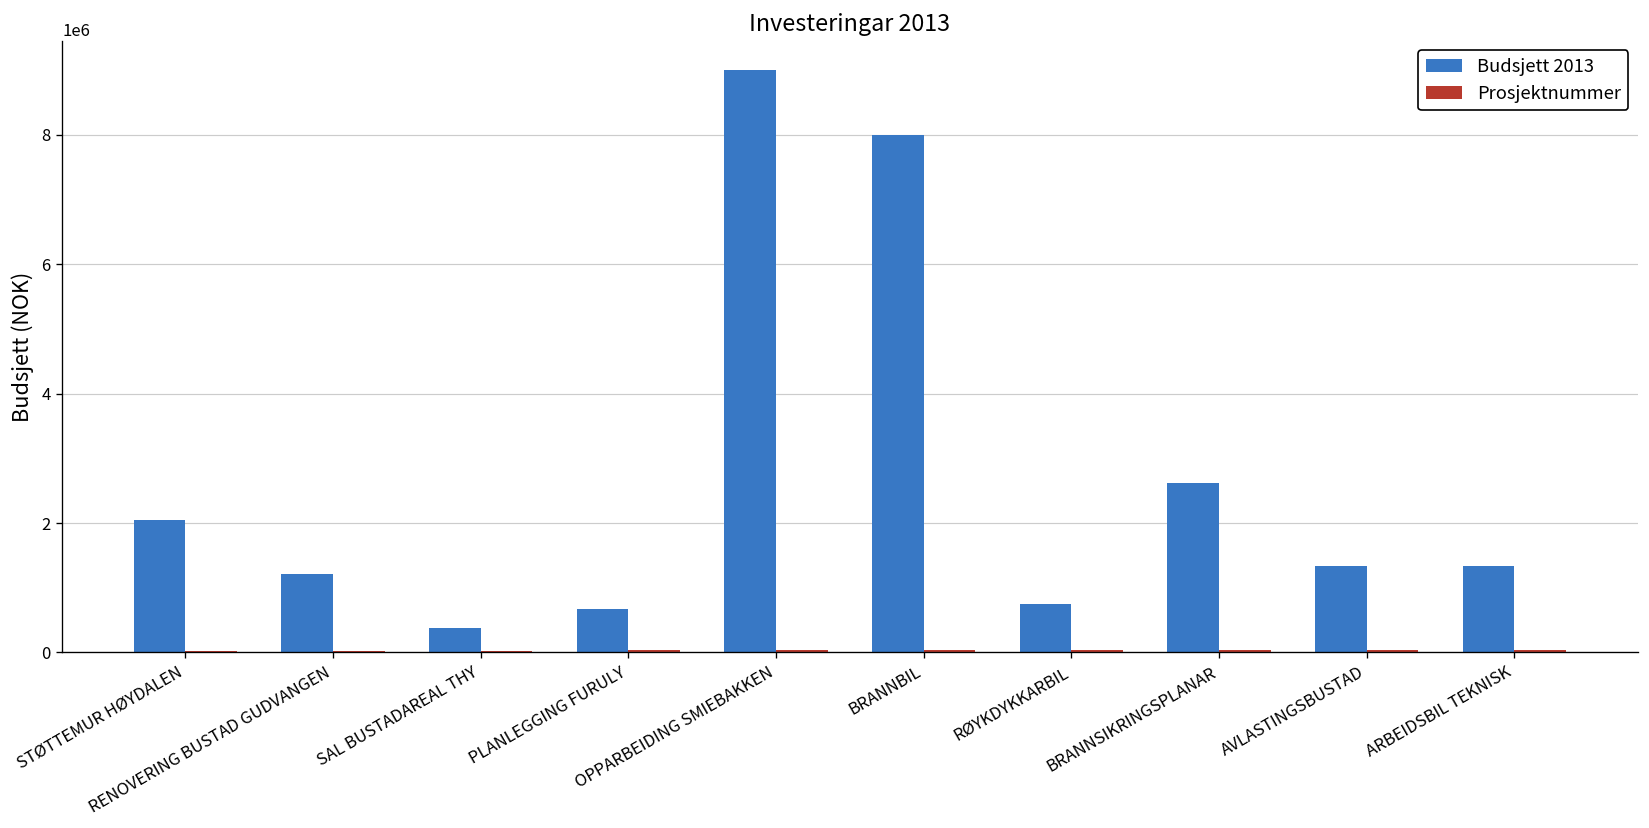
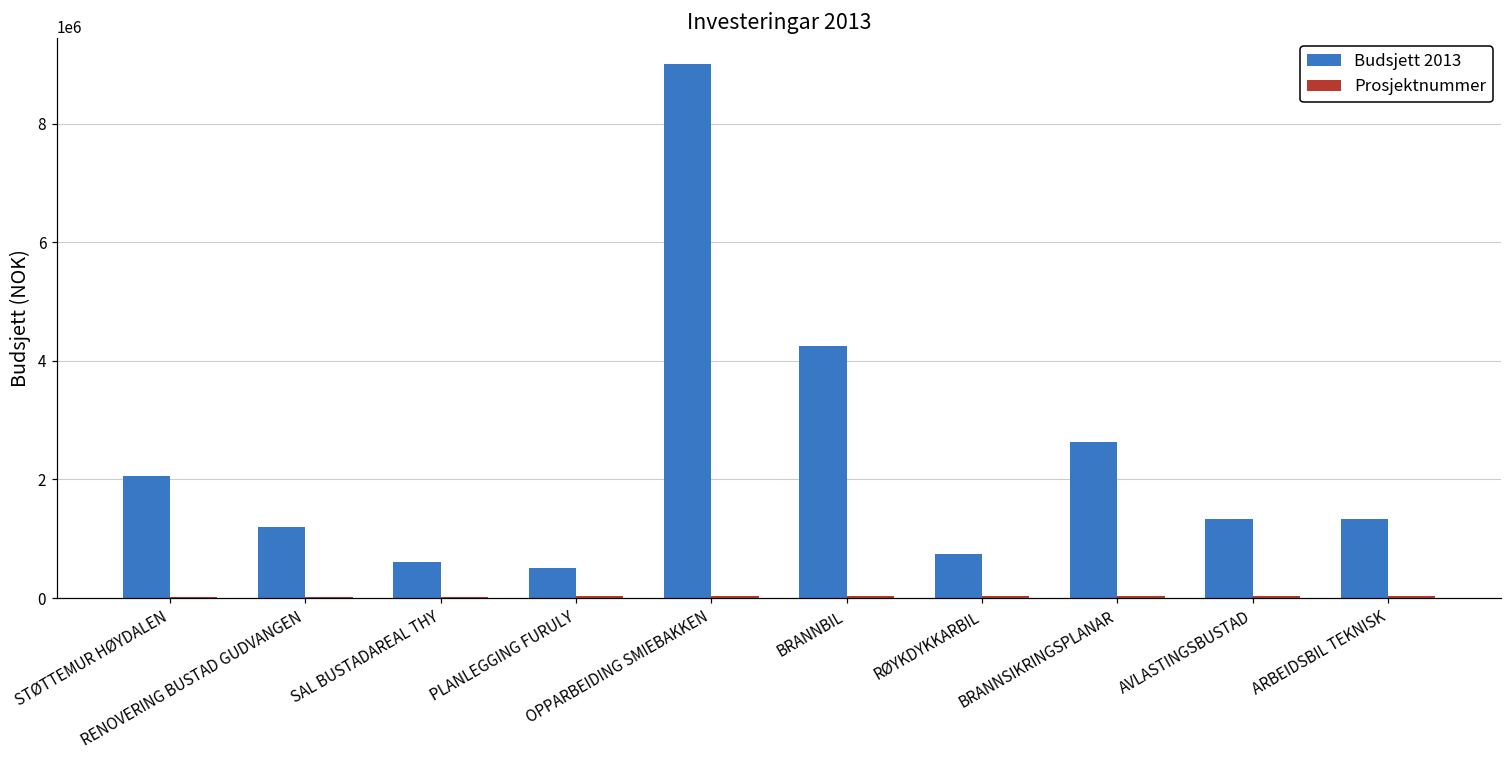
  {
    "Budsjett 2013": {
      "STØTTEMUR HØYDALEN": 2100000,
      "RENOVERING BUSTAD GUDVANGEN": 1200000,
-     "SAL BUSTADAREAL THY": 400000,
-     "PLANLEGGING FURULY": 700000,
+     "SAL BUSTADAREAL THY": 600000,
+     "PLANLEGGING FURULY": 500000,
      "OPPARBEIDING SMIEBAKKEN": 9000000,
-     "BRANNBIL": 8000000,
+     "BRANNBIL": 4300000,
      "RØYKDYKKARBIL": 800000,
      "BRANNSIKRINGSPLANAR": 2600000,
      "AVLASTINGSBUSTAD": 1300000,
      "ARBEIDSBIL TEKNISK": 1300000
    }
  }
